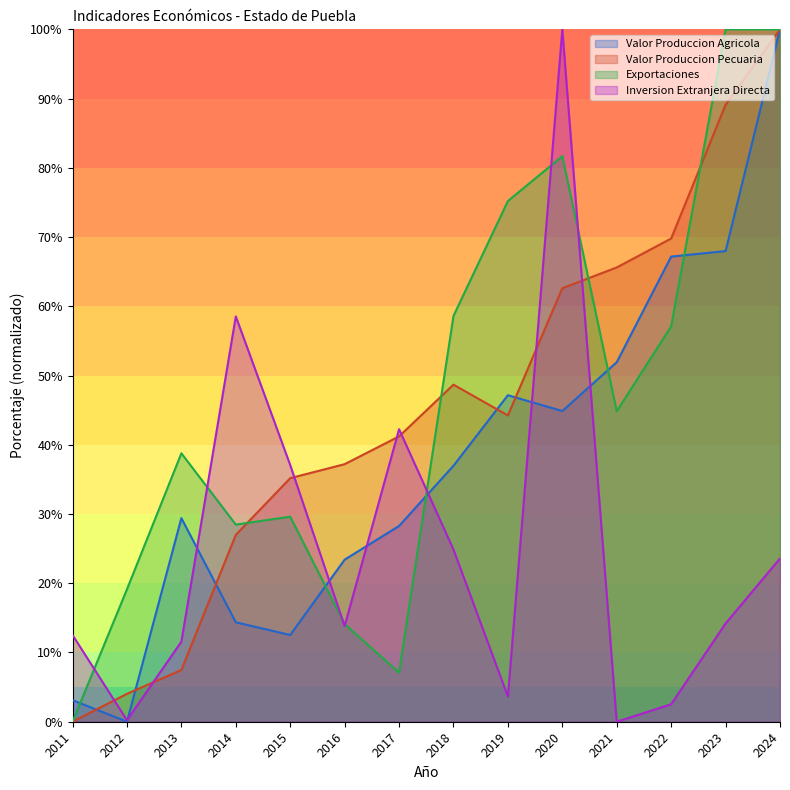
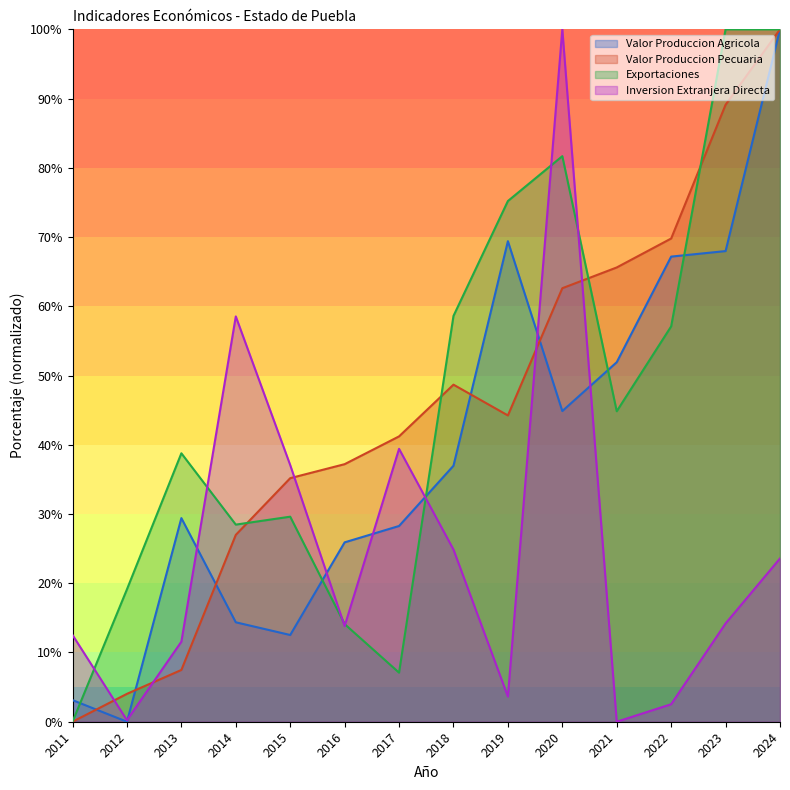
  {
    "Valor Produccion Agricola": {
      "2011": "3%",
      "2013": "29%",
      "2014": "14%",
      "2015": "13%",
-     "2016": "23%",
+     "2016": "26%",
      "2017": "28%",
      "2018": "37%",
-     "2019": "47%",
+     "2019": "69%",
      "2020": "45%",
      "2021": "52%",
      "2022": "67%",
      "2023": "68%"
    },
    "Valor Produccion Pecuaria": {
      "2012": "4%",
      "2013": "7%",
      "2014": "27%",
      "2015": "35%",
      "2016": "37%",
      "2017": "41%",
      "2018": "49%",
      "2019": "44%",
      "2020": "63%",
      "2021": "66%",
      "2022": "70%",
      "2023": "89%"
    },
    "Exportaciones": {
      "2012": "19%",
      "2013": "39%",
      "2014": "28%",
      "2015": "30%",
      "2017": "7%",
      "2018": "59%",
      "2019": "75%",
      "2020": "82%",
      "2021": "45%",
      "2022": "57%",
      "2023": "100%"
    },
    "Inversion Extranjera Directa": {
      "2011": "13%",
      "2013": "12%",
      "2014": "59%",
      "2015": "37%",
-     "2017": "42%",
+     "2017": "39%",
      "2018": "25%",
      "2019": "4%",
      "2020": "100%",
      "2021": "0%",
      "2022": "3%",
      "2023": "14%",
      "2024": "24%"
    }
  }
